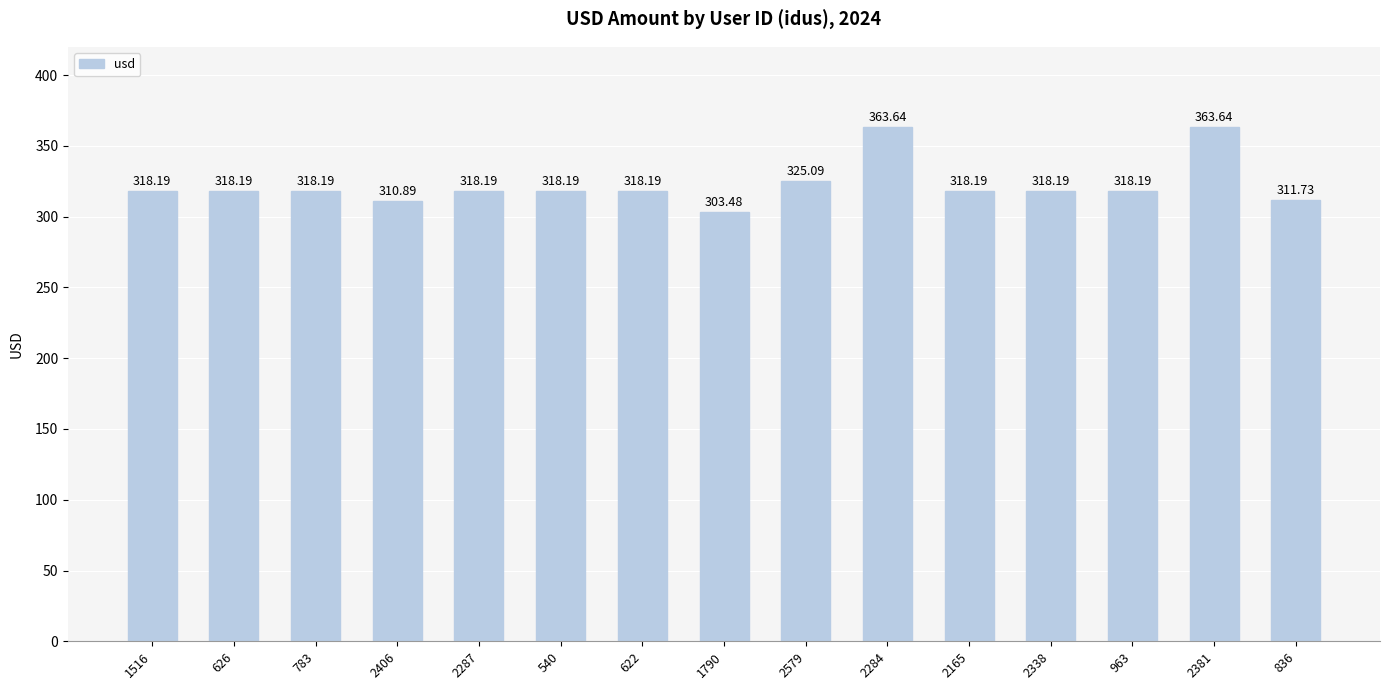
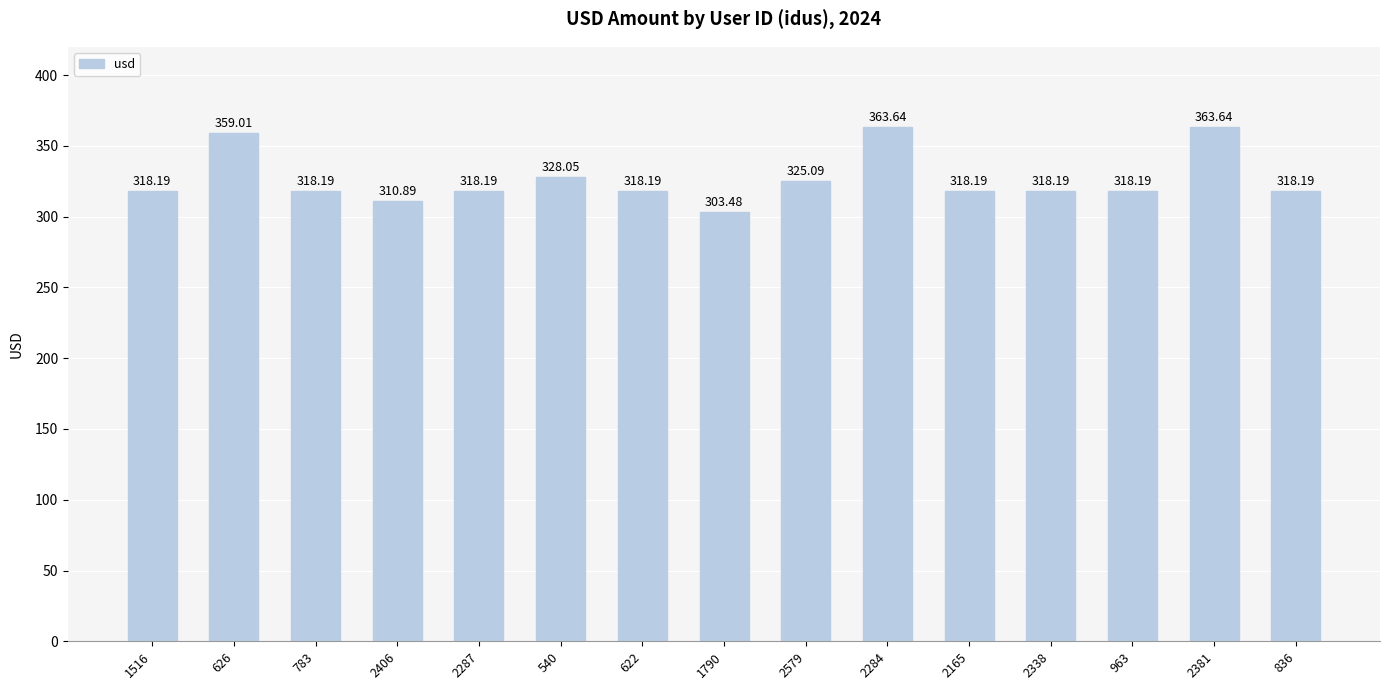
  {
    "1516": 318.19,
-   "626": 318.19,
+   "626": 359.01,
    "783": 318.19,
    "2406": 310.89,
    "2287": 318.19,
-   "540": 318.19,
+   "540": 328.05,
    "622": 318.19,
    "1790": 303.48,
    "2579": 325.09,
    "2284": 363.64,
    "2165": 318.19,
    "2338": 318.19,
    "963": 318.19,
    "2381": 363.64,
-   "836": 311.73
+   "836": 318.19
  }
